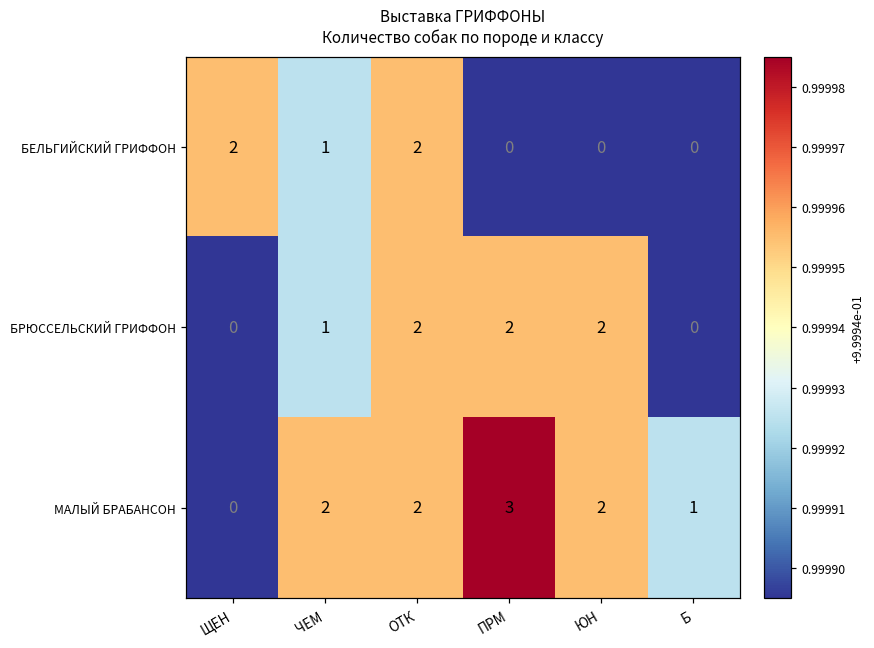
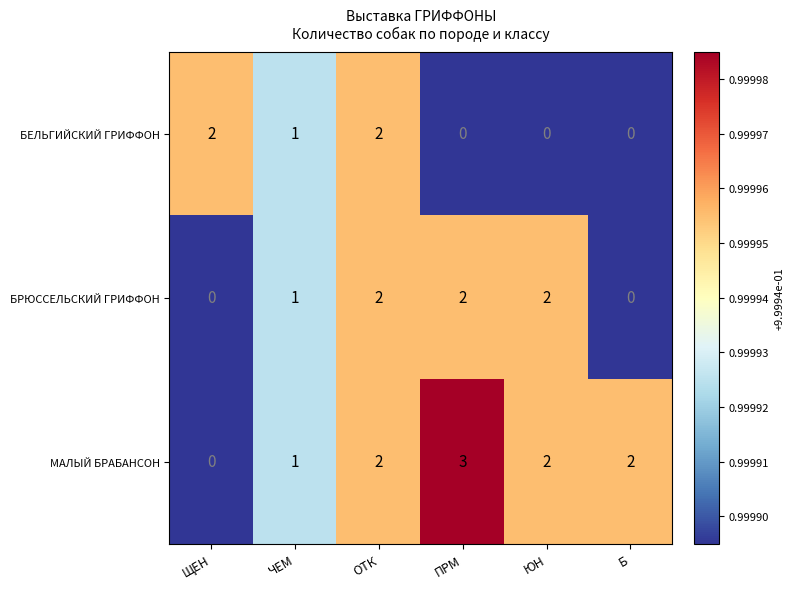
  {
    "БЕЛЬГИЙСКИЙ ГРИФФОН": {
      "ЩЕН": 2,
      "ЧЕМ": 1,
      "ОТК": 2,
      "ПРМ": 0,
      "ЮН": 0,
      "Б": 0
    },
    "БРЮССЕЛЬСКИЙ ГРИФФОН": {
      "ЩЕН": 0,
      "ЧЕМ": 1,
      "ОТК": 2,
      "ПРМ": 2,
      "ЮН": 2,
      "Б": 0
    },
    "МАЛЫЙ БРАБАНСОН": {
      "ЩЕН": 0,
-     "ЧЕМ": 2,
+     "ЧЕМ": 1,
      "ОТК": 2,
      "ПРМ": 3,
      "ЮН": 2,
-     "Б": 1
+     "Б": 2
    }
  }
